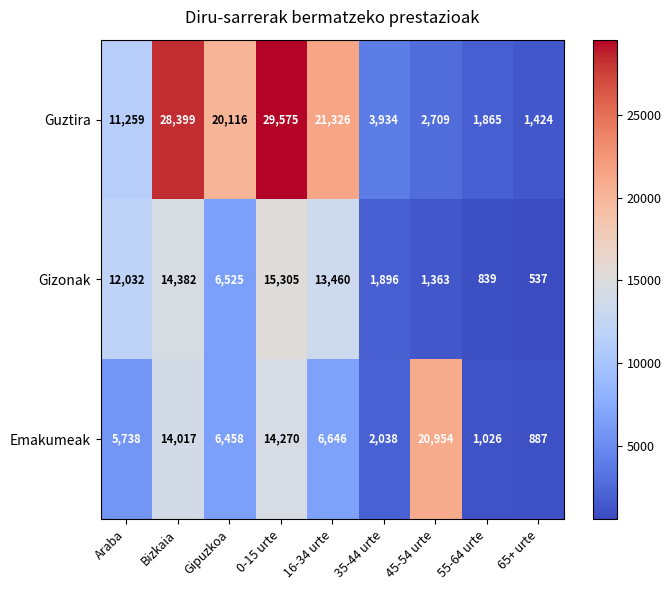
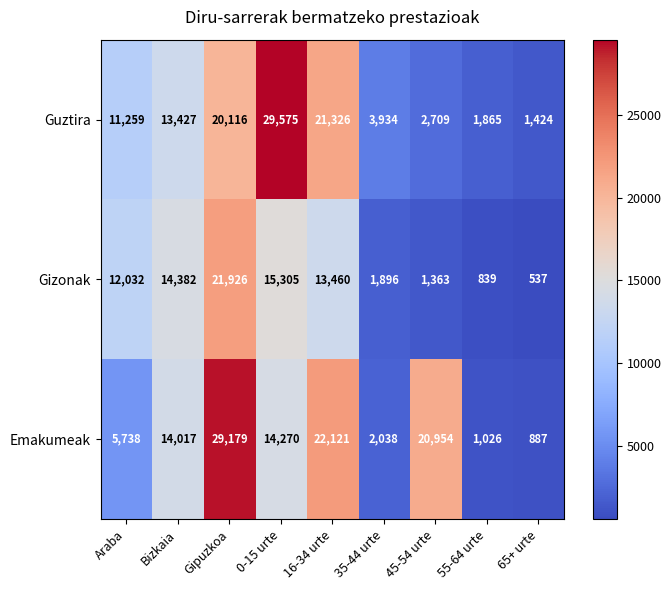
  {
    "Guztira": {
      "Araba": "11,259",
-     "Bizkaia": "28,399",
+     "Bizkaia": "13,427",
      "Gipuzkoa": "20,116",
      "0-15 urte": "29,575",
      "16-34 urte": "21,326",
      "35-44 urte": "3,934",
      "45-54 urte": "2,709",
      "55-64 urte": "1,865",
      "65+ urte": "1,424"
    },
    "Gizonak": {
      "Araba": "12,032",
      "Bizkaia": "14,382",
-     "Gipuzkoa": "6,525",
+     "Gipuzkoa": "21,926",
      "0-15 urte": "15,305",
      "16-34 urte": "13,460",
      "35-44 urte": "1,896",
      "45-54 urte": "1,363",
      "55-64 urte": "839",
      "65+ urte": "537"
    },
    "Emakumeak": {
      "Araba": "5,738",
      "Bizkaia": "14,017",
-     "Gipuzkoa": "6,458",
+     "Gipuzkoa": "29,179",
      "0-15 urte": "14,270",
-     "16-34 urte": "6,646",
+     "16-34 urte": "22,121",
      "35-44 urte": "2,038",
      "45-54 urte": "20,954",
      "55-64 urte": "1,026",
      "65+ urte": "887"
    }
  }
